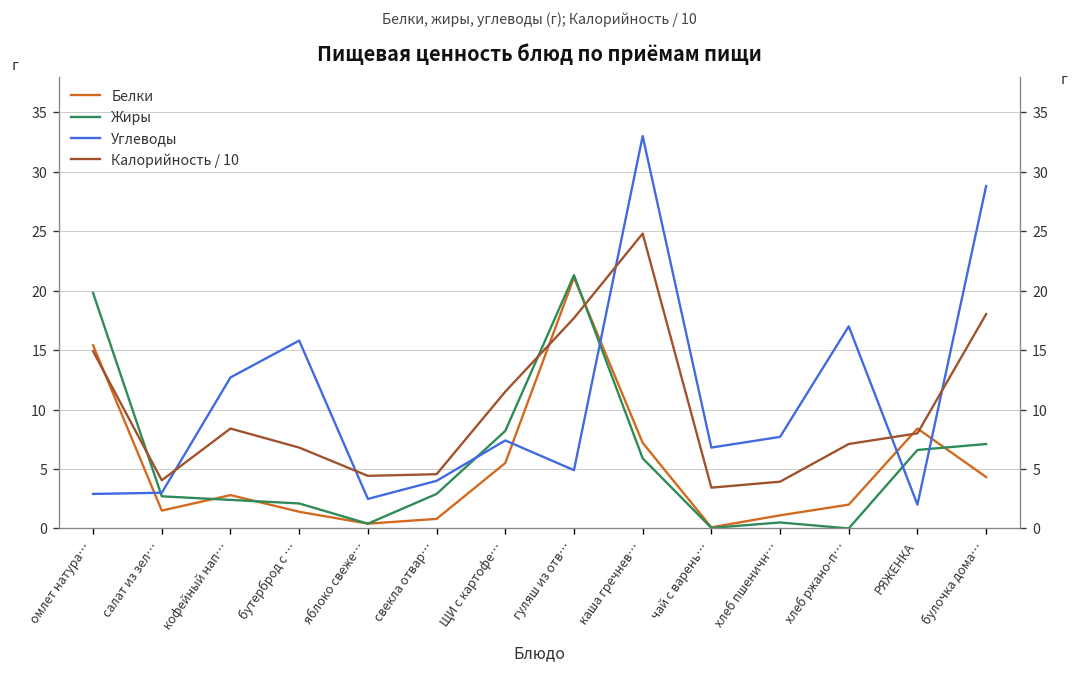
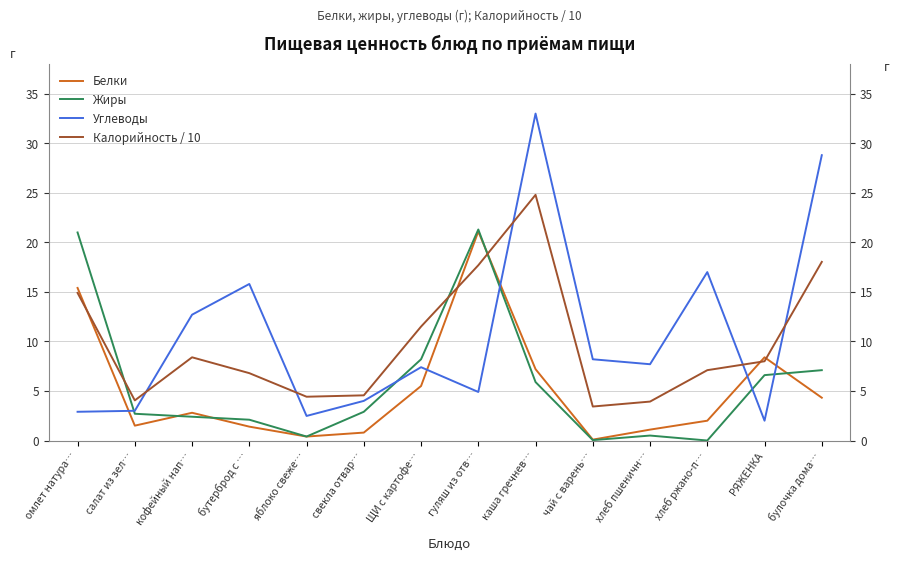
  {
    "Жиры": {
-     "омлет натура…": 20,
+     "омлет натура…": 21,
      "салат из зел…": 3,
      "кофейный нап…": 2,
      "бутерброд с …": 2,
      "свекла отвар…": 3,
      "ЩИ с картофе…": 8,
      "каша гречнев…": 6,
      "хлеб пшеничн…": 1,
      "хлеб ржано-п…": 0,
      "РЯЖЕНКА": 7,
      "булочка дома…": 7
    },
    "Углеводы": {
      "омлет натура…": 3,
      "салат из зел…": 3,
      "кофейный нап…": 13,
      "бутерброд с …": 16,
      "яблоко свеже…": 2,
      "свекла отвар…": 4,
      "ЩИ с картофе…": 7,
      "гуляш из отв…": 5,
      "каша гречнев…": 33,
-     "чай с варень…": 7,
+     "чай с варень…": 8,
      "хлеб пшеничн…": 8,
      "хлеб ржано-п…": 17,
      "РЯЖЕНКА": 2,
      "булочка дома…": 29
    }
  }
